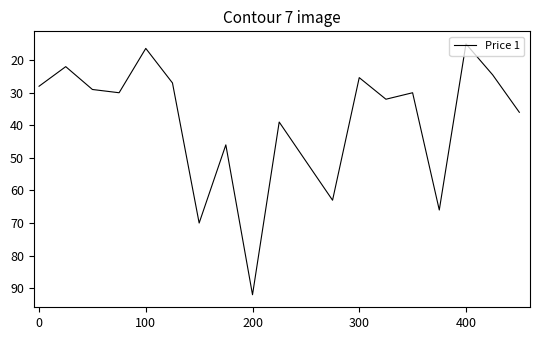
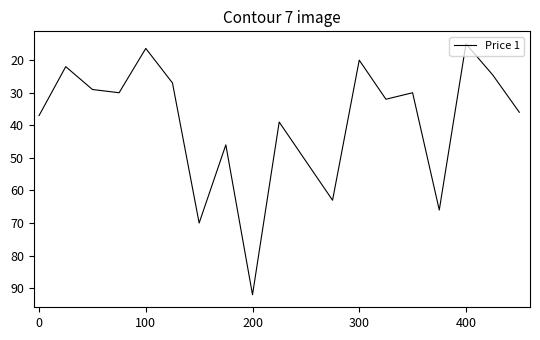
  {
-   "0": 28,
+   "0": 37,
    "100": 16,
    "200": 92,
-   "300": 25
+   "300": 20
  }
